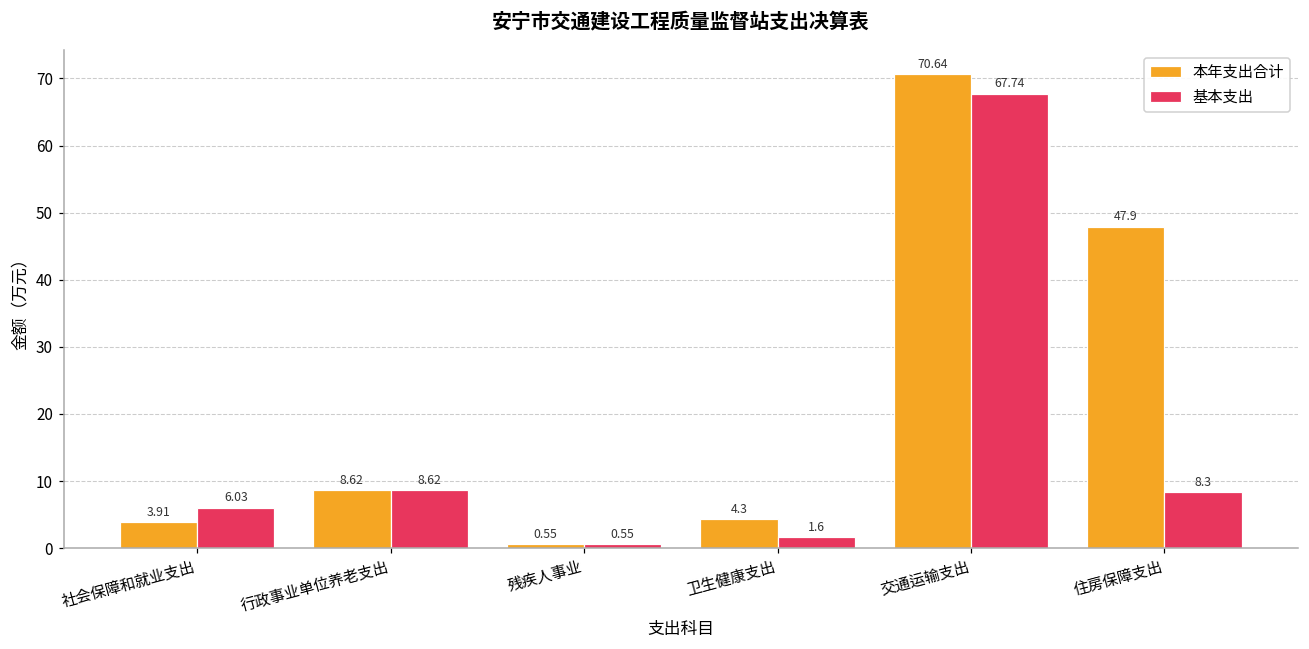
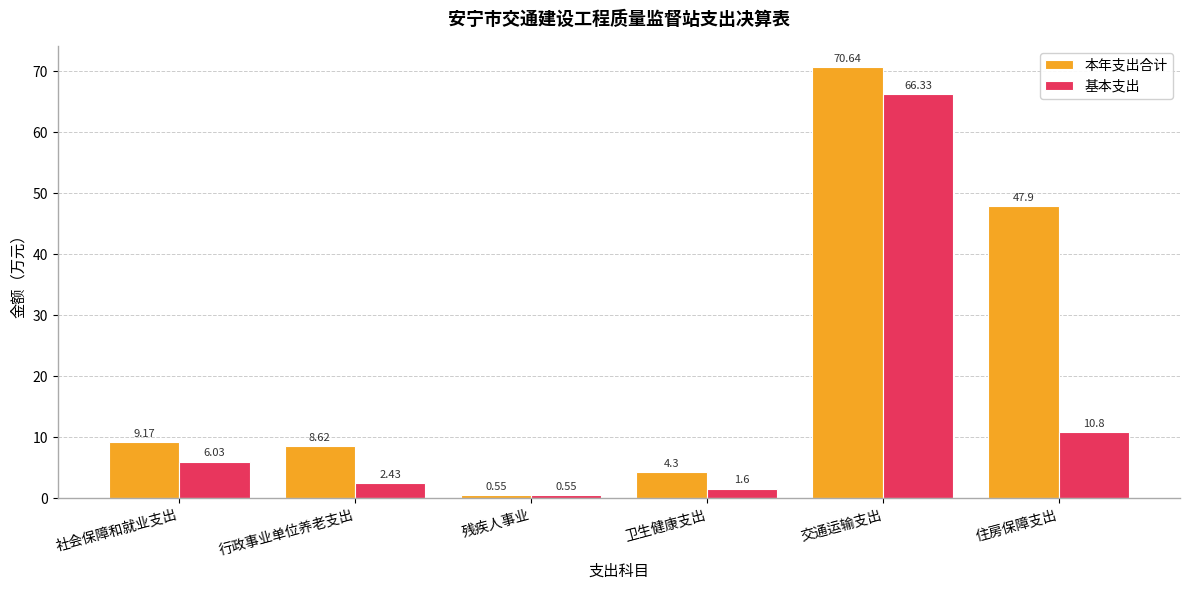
  {
    "本年支出合计": {
-     "社会保障和就业支出": 3.91,
+     "社会保障和就业支出": 9.17,
      "行政事业单位养老支出": 8.62,
      "残疾人事业": 0.55,
      "卫生健康支出": 4.3,
      "交通运输支出": 70.64,
      "住房保障支出": 47.9
    },
    "基本支出": {
      "社会保障和就业支出": 6.03,
-     "行政事业单位养老支出": 8.62,
+     "行政事业单位养老支出": 2.43,
      "残疾人事业": 0.55,
      "卫生健康支出": 1.6,
-     "交通运输支出": 67.74,
-     "住房保障支出": 8.3
+     "交通运输支出": 66.33,
+     "住房保障支出": 10.8
    }
  }
